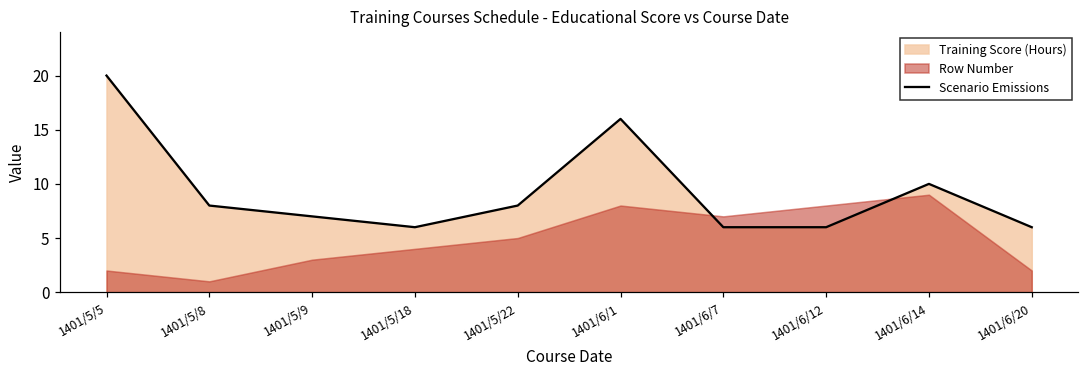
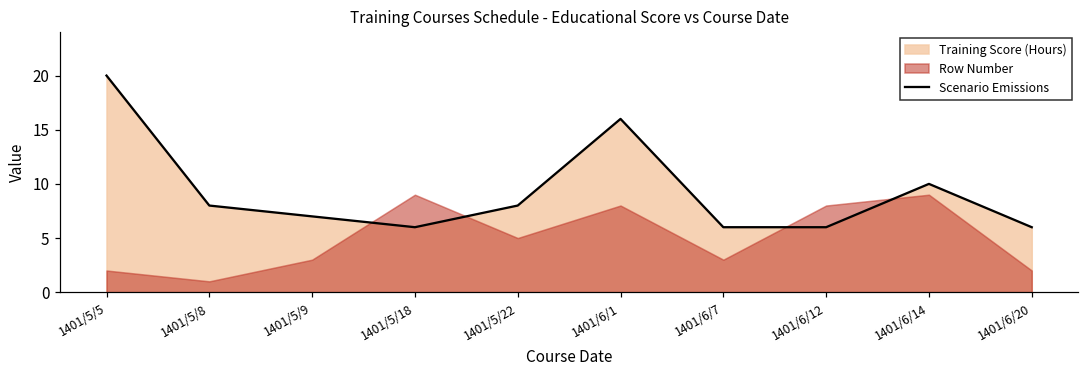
  {
    "Training Score (Hours)": {
      "1401/5/5": 20,
      "1401/5/8": 8,
      "1401/5/9": 7,
      "1401/5/18": 6,
      "1401/5/22": 8,
      "1401/6/1": 16,
      "1401/6/7": 6,
      "1401/6/12": 6,
      "1401/6/14": 10,
      "1401/6/20": 6
    },
    "Row Number": {
      "1401/5/5": 2,
      "1401/5/8": 1,
      "1401/5/9": 3,
-     "1401/5/18": 4,
+     "1401/5/18": 9,
      "1401/5/22": 5,
      "1401/6/1": 8,
-     "1401/6/7": 7,
+     "1401/6/7": 3,
      "1401/6/12": 8,
      "1401/6/14": 9,
      "1401/6/20": 2
    }
  }
